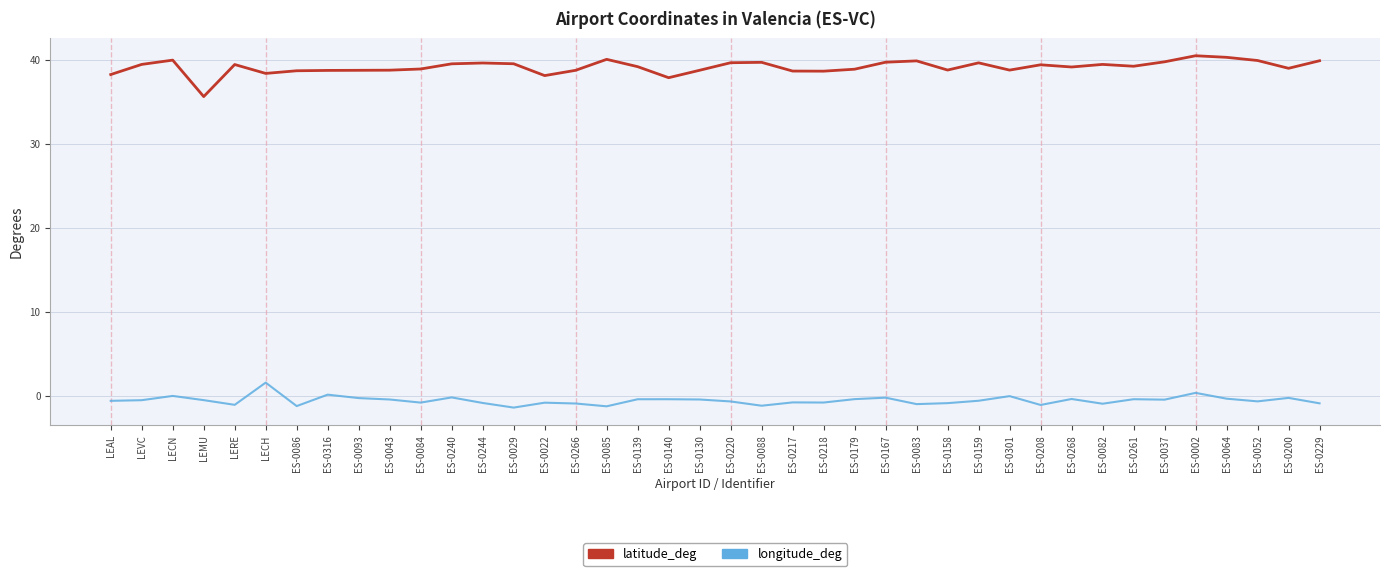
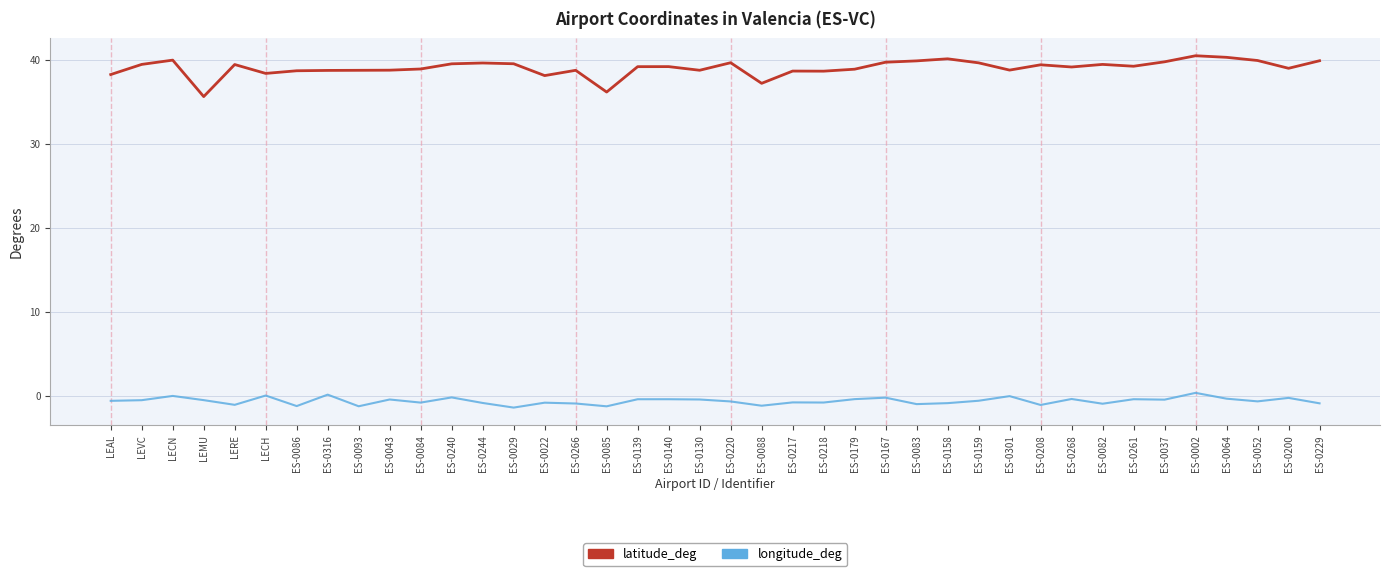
  {
    "latitude_deg": {
      "LEAL": 38,
      "LEVC": 39,
      "LECN": 40,
      "LEMU": 36,
      "LERE": 39,
      "LECH": 38,
      "ES-0086": 39,
      "ES-0316": 39,
      "ES-0093": 39,
      "ES-0043": 39,
      "ES-0084": 39,
      "ES-0240": 40,
      "ES-0244": 40,
      "ES-0029": 40,
      "ES-0022": 38,
      "ES-0266": 39,
-     "ES-0085": 40,
+     "ES-0085": 36,
      "ES-0139": 39,
-     "ES-0140": 38,
+     "ES-0140": 39,
      "ES-0130": 39,
      "ES-0220": 40,
-     "ES-0088": 40,
+     "ES-0088": 37,
      "ES-0217": 39,
      "ES-0218": 39,
      "ES-0179": 39,
      "ES-0167": 40,
      "ES-0083": 40,
-     "ES-0158": 39,
+     "ES-0158": 40,
      "ES-0159": 40,
      "ES-0301": 39,
      "ES-0208": 39,
      "ES-0268": 39,
      "ES-0082": 39,
      "ES-0261": 39,
      "ES-0037": 40,
      "ES-0002": 41,
      "ES-0064": 40,
      "ES-0052": 40,
      "ES-0200": 39,
      "ES-0229": 40
    },
    "longitude_deg": {
      "LEAL": -1,
      "LEVC": 0,
      "LECN": 0,
      "LEMU": 0,
      "LERE": -1,
-     "LECH": 2,
+     "LECH": 0,
      "ES-0086": -1,
      "ES-0316": 0,
-     "ES-0093": 0,
+     "ES-0093": -1,
      "ES-0043": 0,
      "ES-0084": -1,
      "ES-0240": 0,
      "ES-0244": -1,
      "ES-0029": -1,
      "ES-0022": -1,
      "ES-0266": -1,
      "ES-0085": -1,
      "ES-0139": 0,
      "ES-0140": 0,
      "ES-0130": 0,
      "ES-0220": -1,
      "ES-0088": -1,
      "ES-0217": -1,
      "ES-0218": -1,
      "ES-0179": 0,
      "ES-0167": 0,
      "ES-0083": -1,
      "ES-0158": -1,
      "ES-0159": -1,
      "ES-0301": 0,
      "ES-0208": -1,
      "ES-0268": 0,
      "ES-0082": -1,
      "ES-0261": 0,
      "ES-0037": 0,
      "ES-0002": 0,
      "ES-0064": 0,
      "ES-0052": -1,
      "ES-0200": 0,
      "ES-0229": -1
    }
  }
